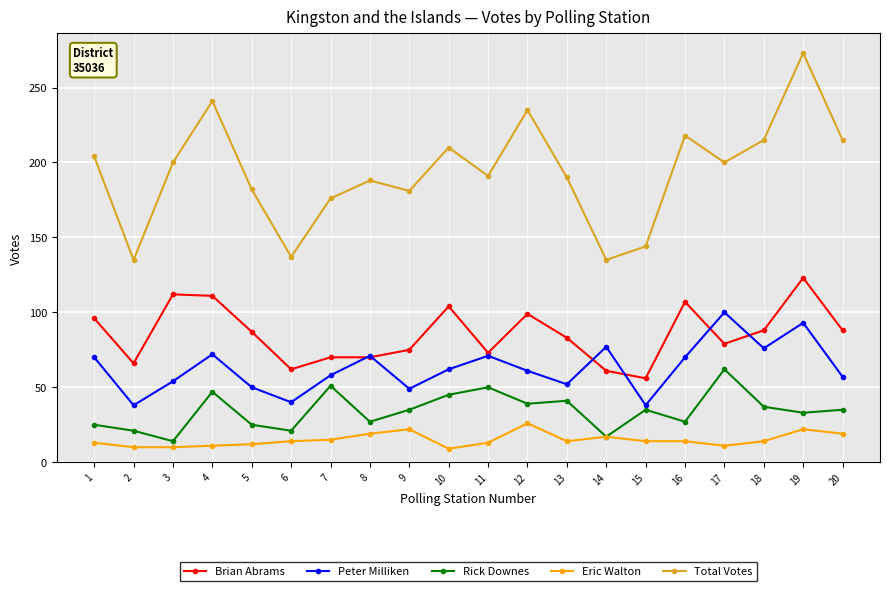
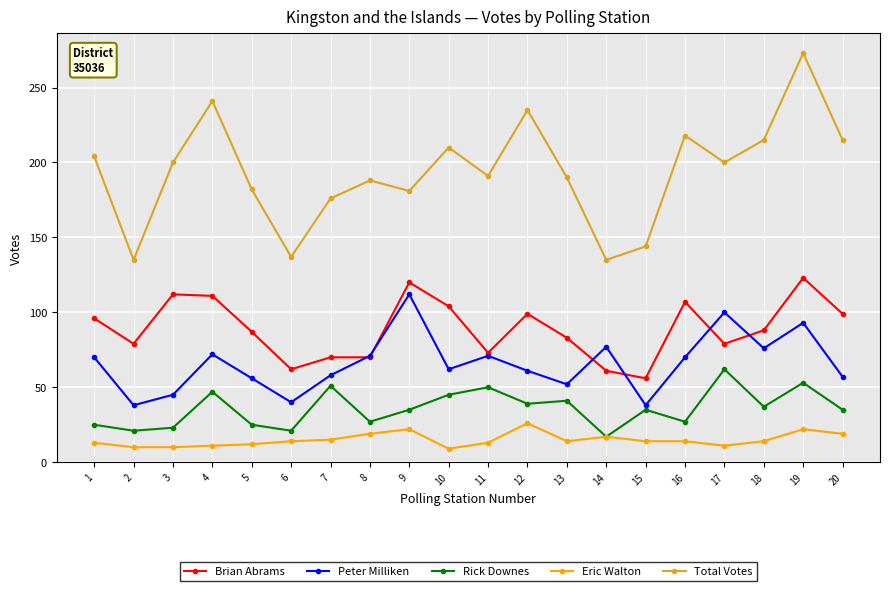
  {
    "Brian Abrams": {
      "1": 96,
-     "2": 66,
+     "2": 79,
      "3": 112,
      "4": 111,
      "5": 87,
      "6": 62,
      "7": 70,
-     "9": 75,
+     "9": 120,
      "10": 104,
      "11": 73,
      "12": 99,
      "13": 83,
      "14": 61,
      "15": 56,
      "16": 107,
      "17": 79,
      "18": 88,
      "19": 123,
-     "20": 88
+     "20": 99
    },
    "Peter Milliken": {
      "1": 70,
      "2": 38,
-     "3": 54,
+     "3": 45,
      "4": 72,
-     "5": 50,
+     "5": 56,
      "6": 40,
      "7": 58,
-     "9": 49,
+     "9": 112,
      "10": 62,
      "11": 71,
      "12": 61,
      "13": 52,
      "14": 77,
      "15": 38,
      "16": 70,
      "17": 100,
      "18": 76,
      "19": 93,
      "20": 57
    },
    "Rick Downes": {
      "1": 25,
      "2": 21,
-     "3": 14,
+     "3": 23,
      "4": 47,
      "5": 25,
      "6": 21,
      "7": 51,
      "8": 27,
      "9": 35,
      "10": 45,
      "11": 50,
      "12": 39,
      "13": 41,
      "15": 35,
      "16": 27,
      "17": 62,
      "18": 37,
-     "19": 33,
+     "19": 53,
      "20": 35
    }
  }
